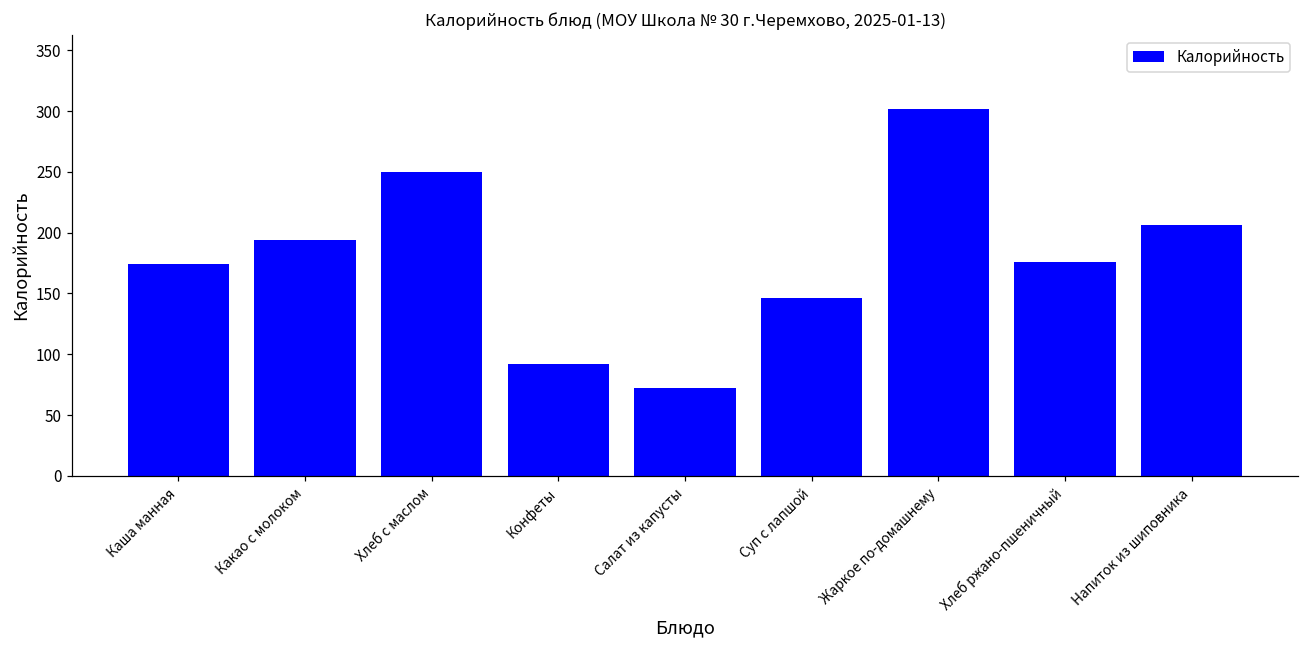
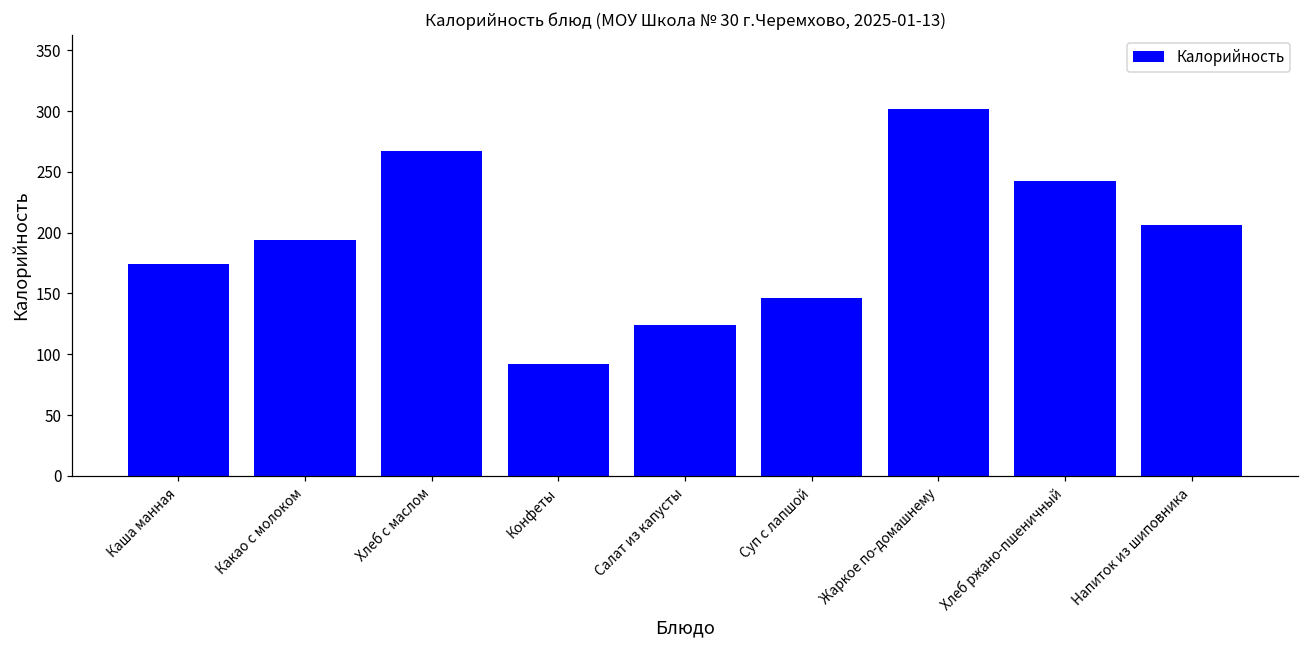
  {
    "Каша манная": 174,
    "Какао с молоком": 194,
-   "Хлеб с маслом": 250,
+   "Хлеб с маслом": 267,
    "Конфеты": 92,
-   "Салат из капусты": 73,
+   "Салат из капусты": 124,
    "Суп с лапшой": 147,
    "Жаркое по-домашнему": 302,
-   "Хлеб ржано-пшеничный": 176,
+   "Хлеб ржано-пшеничный": 242,
    "Напиток из шиповника": 206
  }
